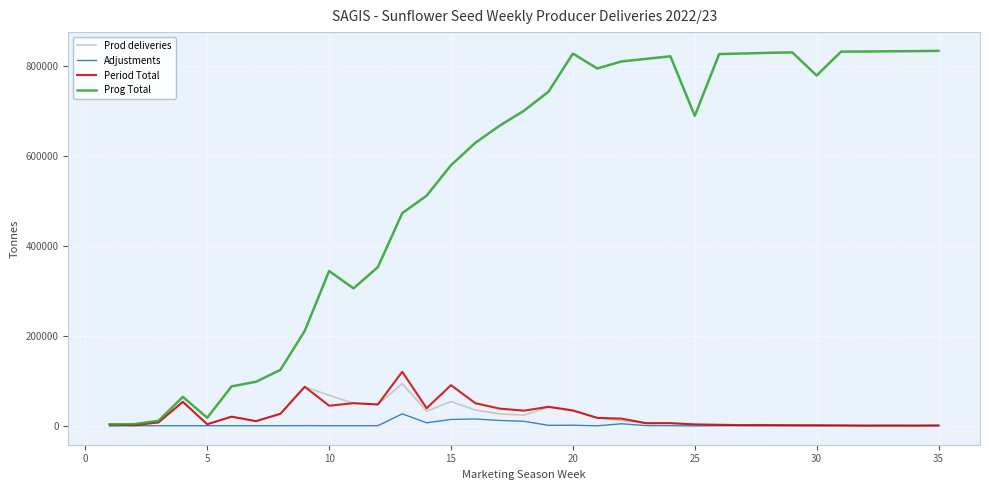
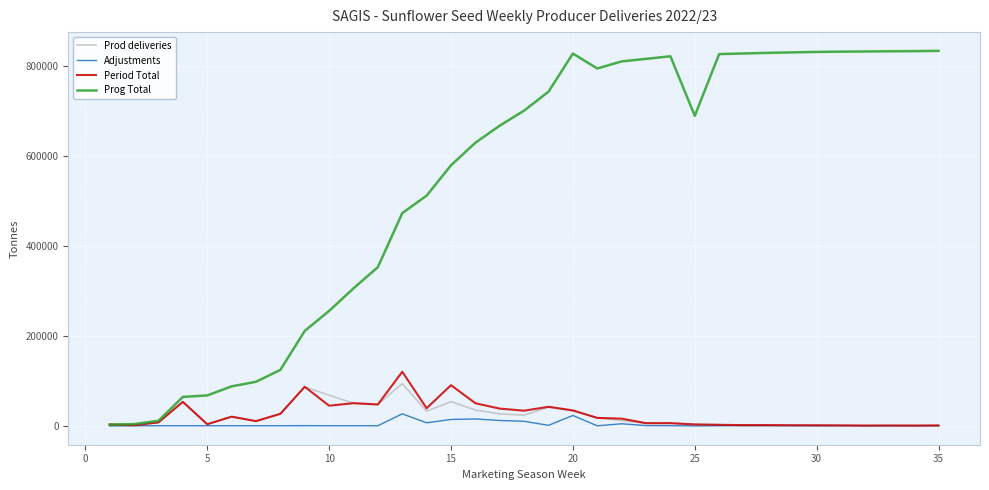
  {
    "Prod deliveries": {
      "10": 70000,
      "15": 50000
    },
    "Adjustments": {
      "10": 0,
      "15": 10000,
-     "20": 0
+     "20": 20000
    },
    "Period Total": {
      "10": 40000,
      "15": 90000
    },
    "Prog Total": {
-     "5": 20000,
-     "10": 340000,
+     "5": 70000,
+     "10": 260000,
      "15": 580000,
      "20": 830000,
      "25": 690000,
-     "30": 780000,
+     "30": 830000,
      "35": 830000
    }
  }
